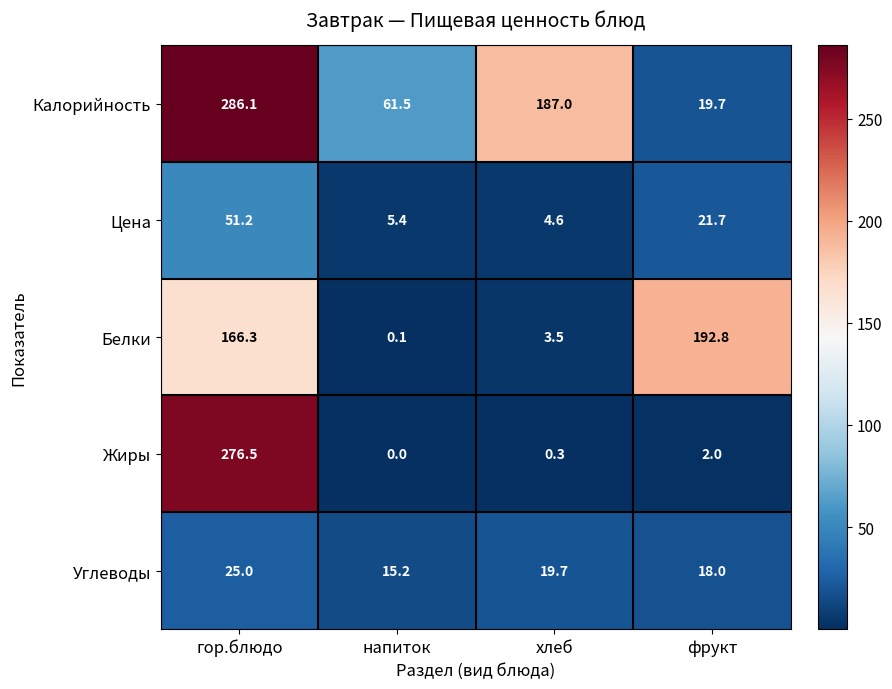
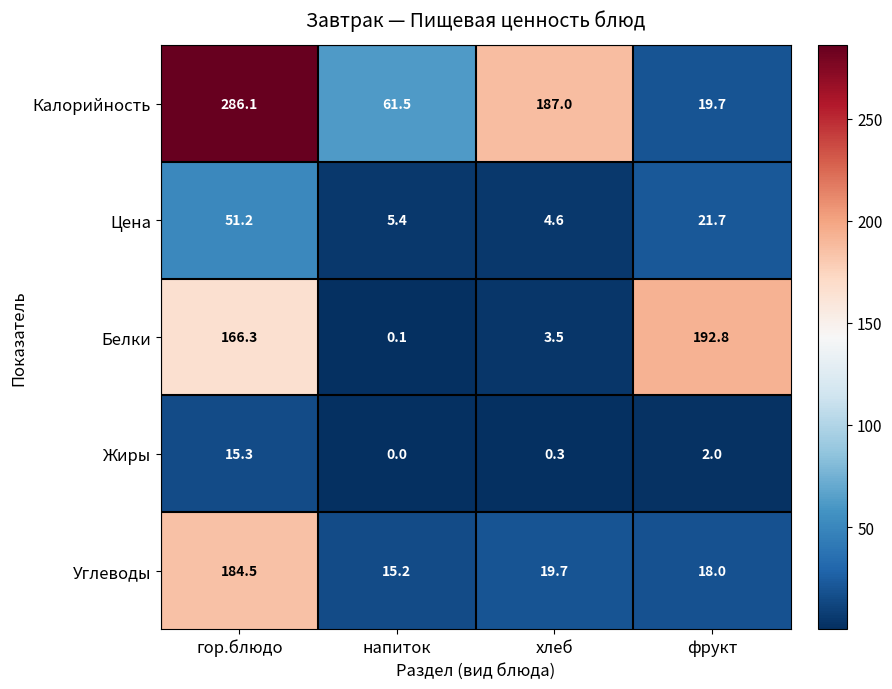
  {
    "Калорийность": {
      "гор.блюдо": 286.1,
      "напиток": 61.5,
      "хлеб": 187.0,
      "фрукт": 19.7
    },
    "Цена": {
      "гор.блюдо": 51.2,
      "напиток": 5.4,
      "хлеб": 4.6,
      "фрукт": 21.7
    },
    "Белки": {
      "гор.блюдо": 166.3,
      "напиток": 0.1,
      "хлеб": 3.5,
      "фрукт": 192.8
    },
    "Жиры": {
-     "гор.блюдо": 276.5,
+     "гор.блюдо": 15.3,
      "напиток": 0.0,
      "хлеб": 0.3,
      "фрукт": 2.0
    },
    "Углеводы": {
-     "гор.блюдо": 25.0,
+     "гор.блюдо": 184.5,
      "напиток": 15.2,
      "хлеб": 19.7,
      "фрукт": 18.0
    }
  }
